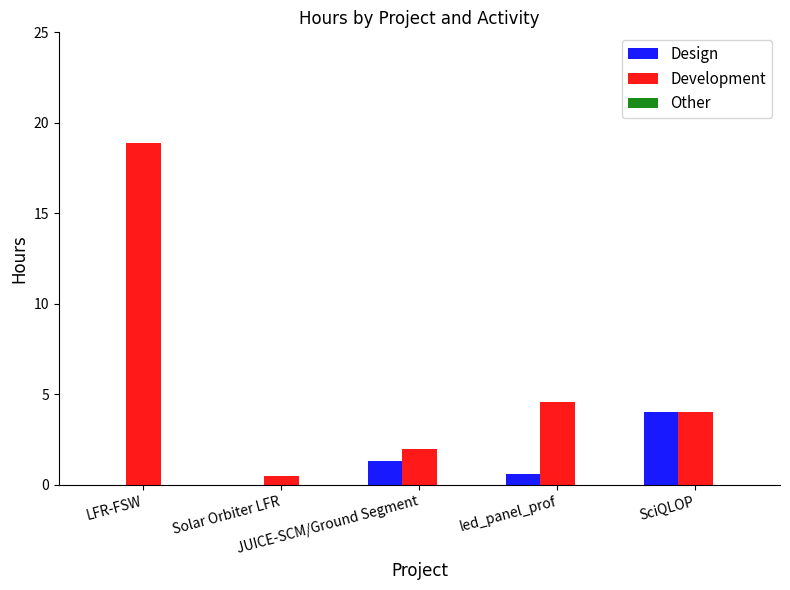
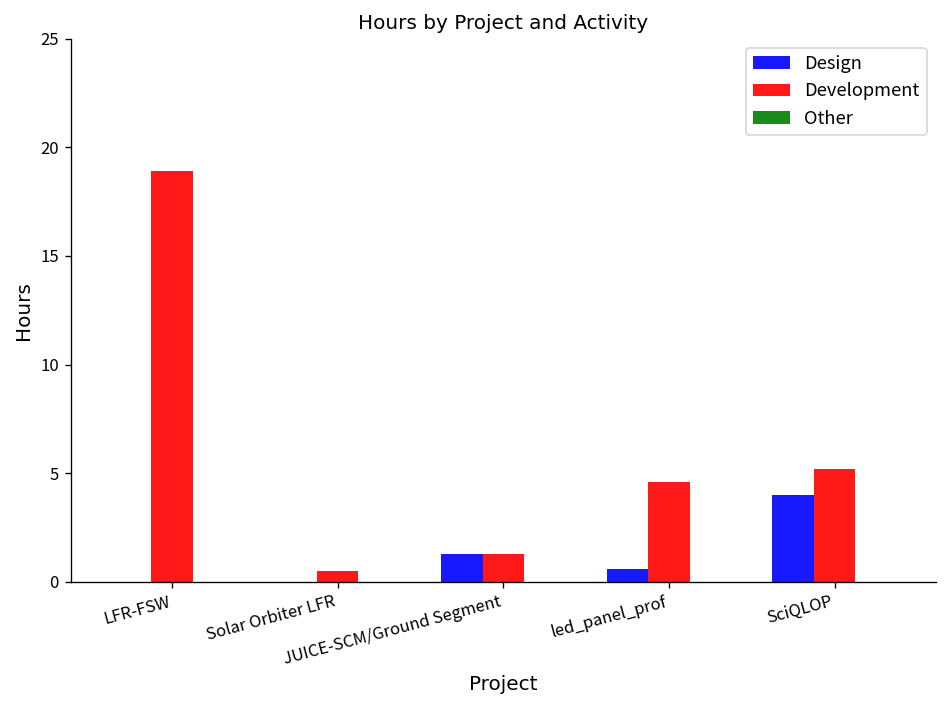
  {
    "Design": {
      "LFR-FSW": 0.0,
      "Solar Orbiter LFR": 0.0,
      "JUICE-SCM/Ground Segment": 1.3,
      "led_panel_prof": 0.6,
      "SciQLOP": 4.0
    },
    "Development": {
      "LFR-FSW": 18.9,
      "Solar Orbiter LFR": 0.5,
-     "JUICE-SCM/Ground Segment": 2.0,
+     "JUICE-SCM/Ground Segment": 1.3,
      "led_panel_prof": 4.6,
-     "SciQLOP": 4.0
+     "SciQLOP": 5.2
    },
    "Other": {
      "LFR-FSW": 0.0,
      "Solar Orbiter LFR": 0.0,
      "JUICE-SCM/Ground Segment": 0.0,
      "led_panel_prof": 0.0,
      "SciQLOP": 0.0
    }
  }
